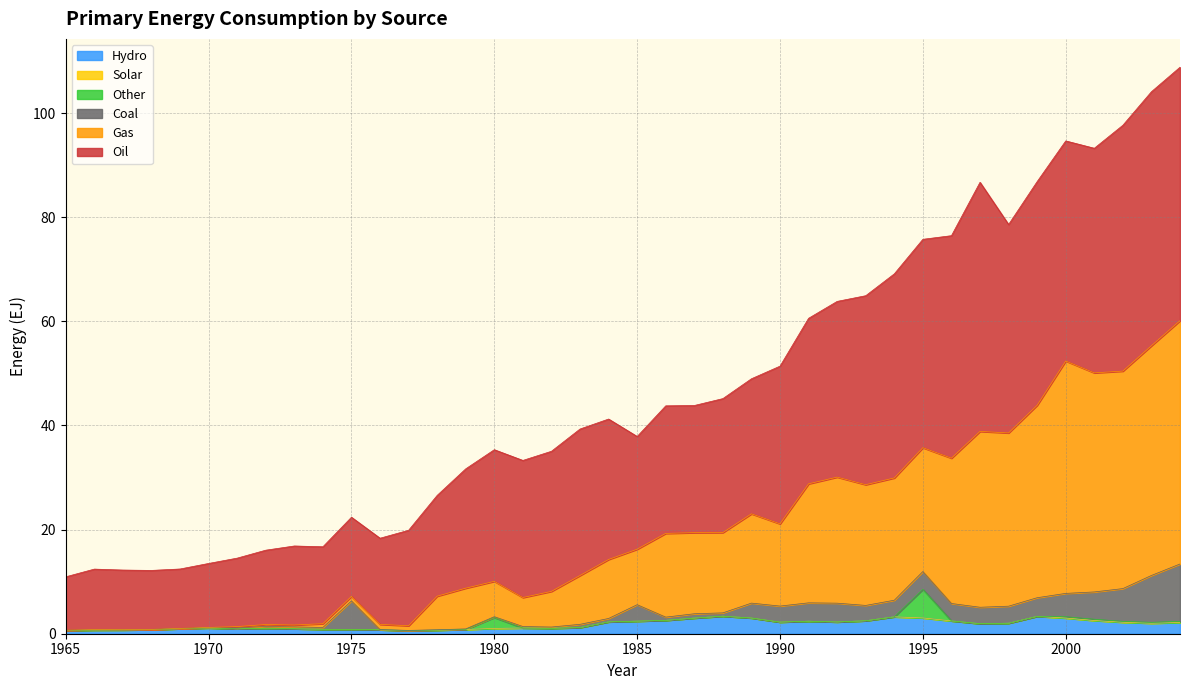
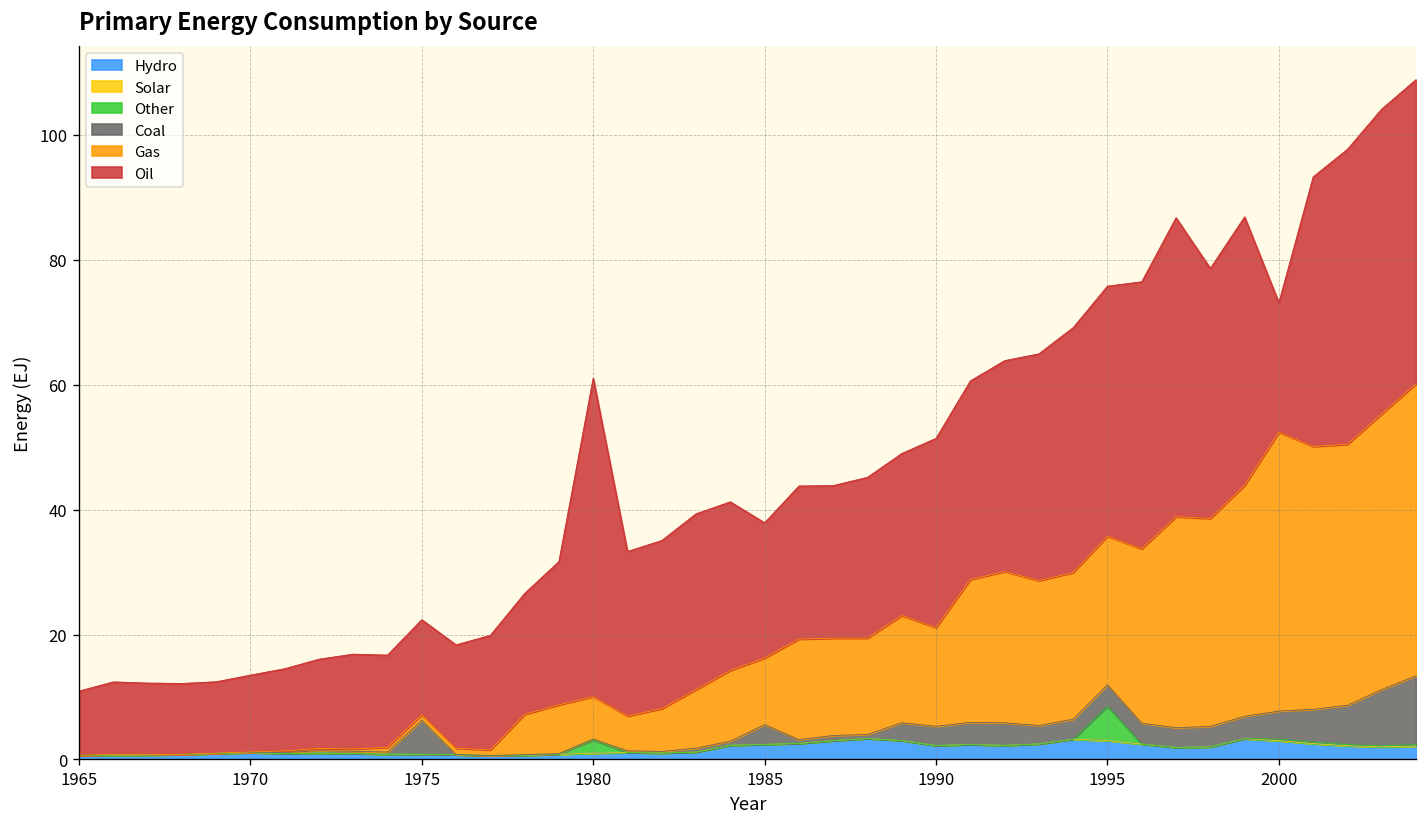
  {
    "Other": {
      "1995": 5
    },
    "Coal": {
      "1975": 5,
      "1985": 3,
      "1990": 3,
      "1995": 3,
      "2000": 4
    },
    "Oil": {
      "1965": 10,
      "1970": 12,
      "1975": 15,
-     "1980": 25,
+     "1980": 51,
      "1985": 22,
      "1990": 30,
      "1995": 40,
-     "2000": 42
+     "2000": 21
    }
  }
